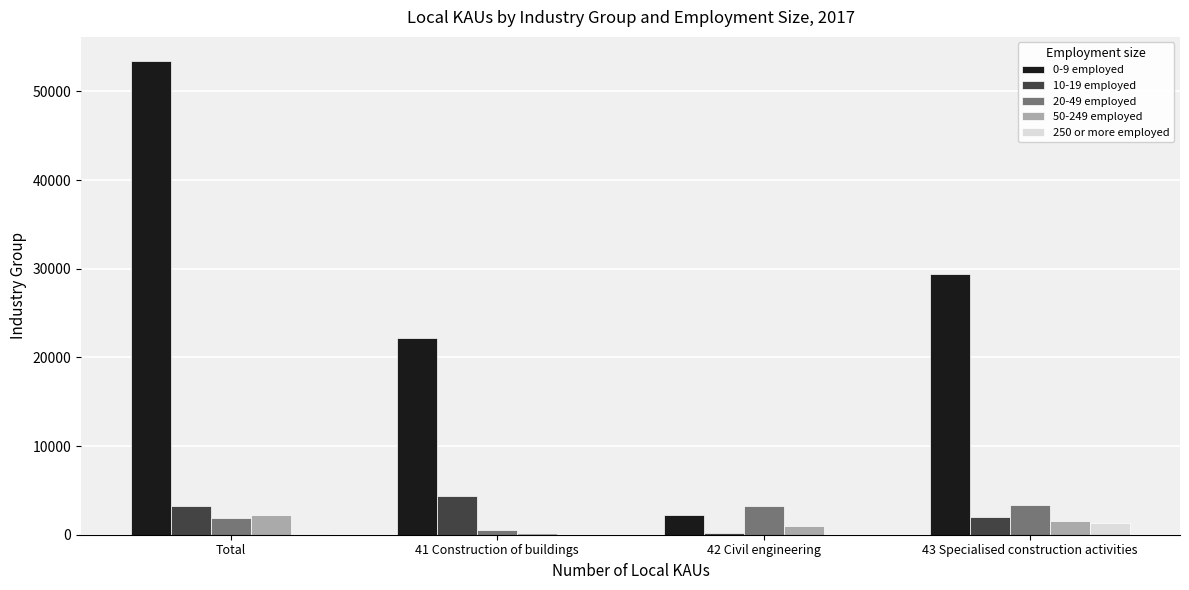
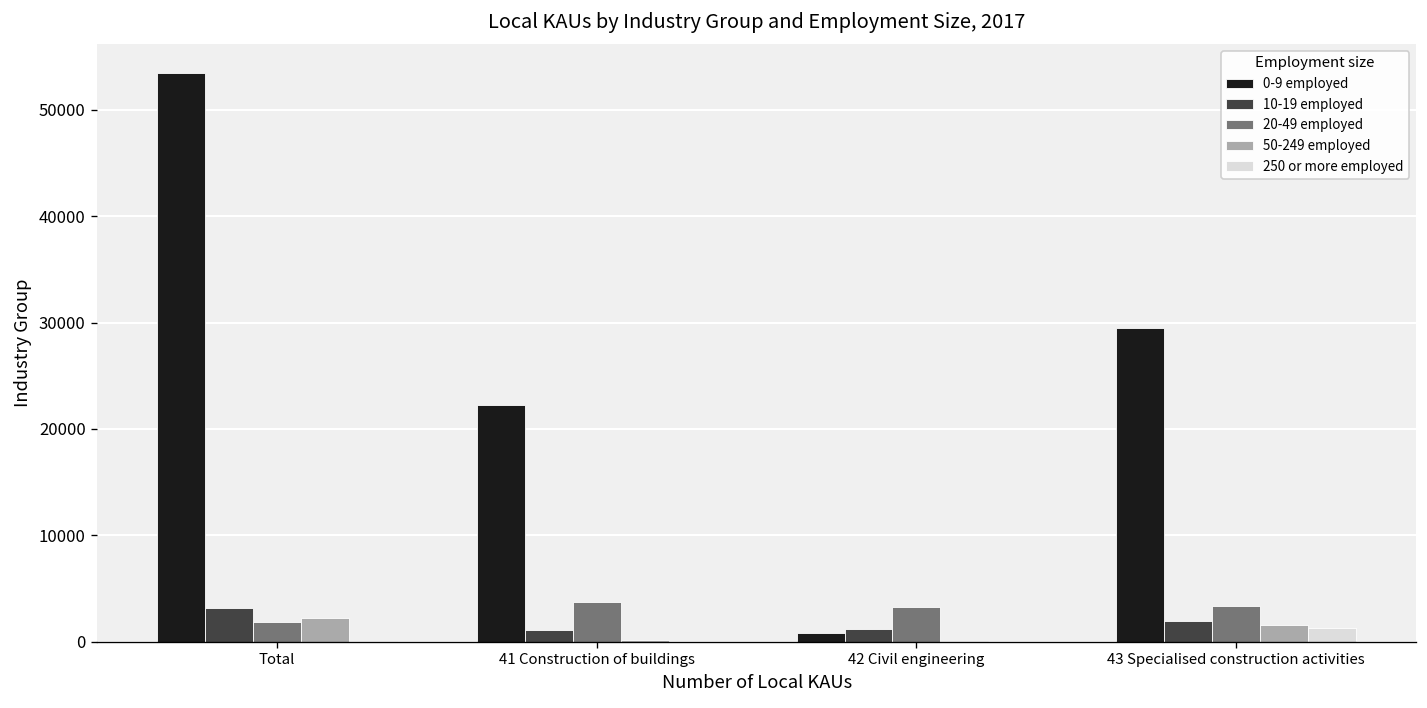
  {
    "0-9 employed": {
      "Total": 53000,
      "41 Construction of buildings": 22000,
-     "42 Civil engineering": 2000,
+     "42 Civil engineering": 1000,
      "43 Specialised construction activities": 29000
    },
    "10-19 employed": {
      "Total": 3000,
-     "41 Construction of buildings": 4000,
-     "42 Civil engineering": 0,
+     "41 Construction of buildings": 1000,
+     "42 Civil engineering": 1000,
      "43 Specialised construction activities": 2000
    },
    "20-49 employed": {
      "Total": 2000,
-     "41 Construction of buildings": 1000,
+     "41 Construction of buildings": 4000,
      "42 Civil engineering": 3000,
      "43 Specialised construction activities": 3000
    },
    "50-249 employed": {
      "Total": 2000,
-     "42 Civil engineering": 1000,
+     "42 Civil engineering": 0,
      "43 Specialised construction activities": 2000
    },
    "250 or more employed": {
      "43 Specialised construction activities": 1000
    }
  }
